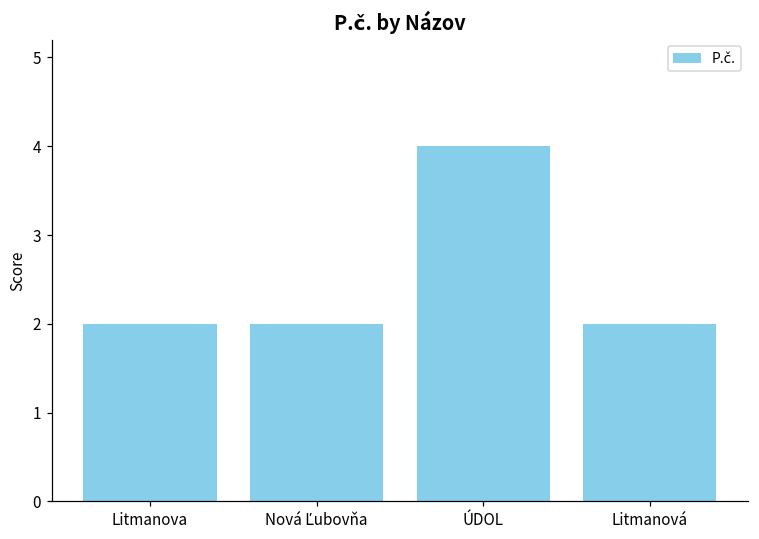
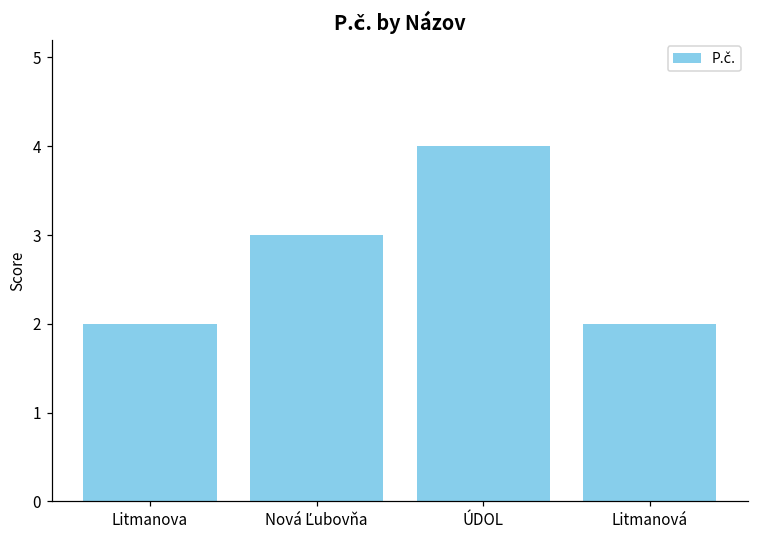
  {
    "Litmanova": 2,
-   "Nová Ľubovňa": 2,
+   "Nová Ľubovňa": 3,
    "ÚDOL": 4,
    "Litmanová": 2
  }
